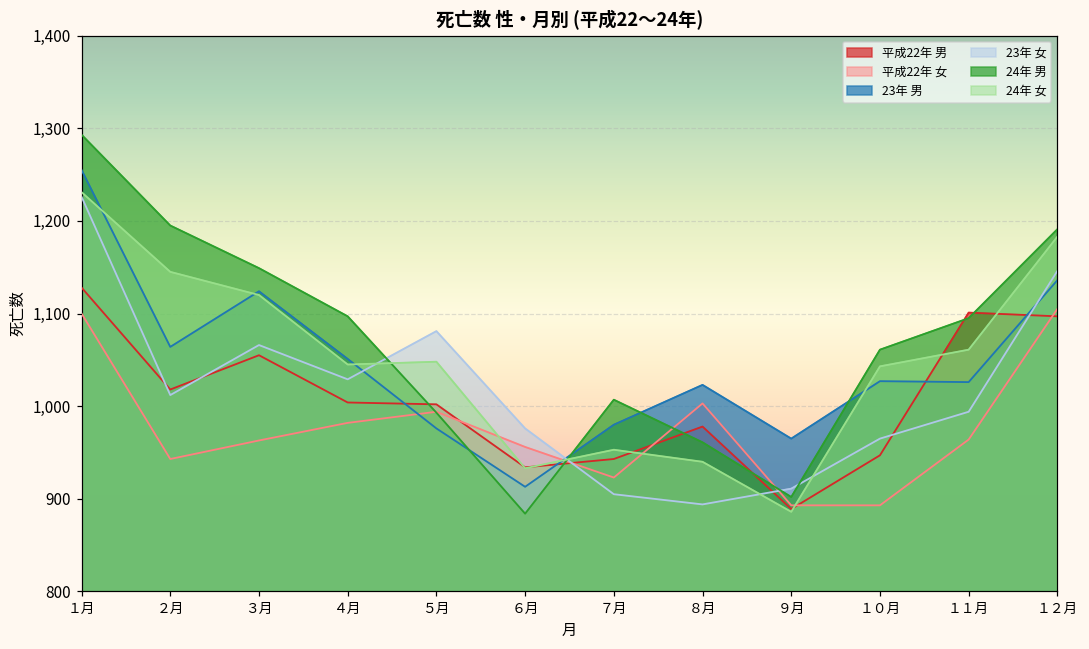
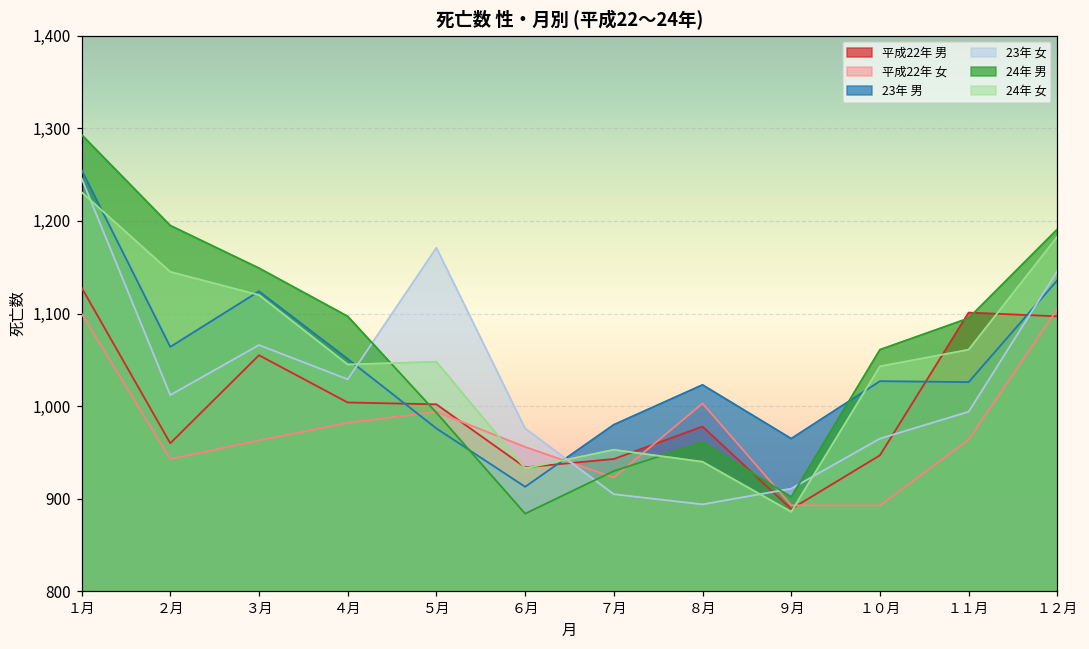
  {
    "平成22年 男": {
      "１月": "1,130",
-     "２月": "1,020",
+     "２月": "960",
      "３月": "1,060",
      "４月": "1,000",
      "５月": "1,000",
      "７月": "940",
      "８月": "980",
      "１０月": "950",
      "１１月": "1,100",
      "１２月": "1,100"
    },
    "平成22年 女": {
      "１月": "1,100",
      "２月": "940",
      "３月": "960",
      "４月": "980",
      "６月": "960",
      "７月": "920",
      "８月": "1,000",
      "９月": "890",
      "１０月": "890",
      "１１月": "960",
      "１２月": "1,110"
    },
    "23年 男": {
      "１月": "1,260",
      "２月": "1,060",
      "３月": "1,120",
      "４月": "1,050",
      "５月": "980",
      "６月": "910",
      "７月": "980",
      "８月": "1,020",
      "９月": "970",
      "１０月": "1,030",
      "１１月": "1,030",
      "１２月": "1,140"
    },
    "23年 女": {
-     "１月": "1,230",
+     "１月": "1,250",
      "２月": "1,010",
      "３月": "1,070",
      "４月": "1,030",
-     "５月": "1,080",
+     "５月": "1,170",
      "６月": "980",
      "７月": "910",
      "８月": "890",
      "９月": "910",
      "１０月": "970",
      "１１月": "990",
      "１２月": "1,150"
    },
    "24年 男": {
      "１月": "1,290",
      "２月": "1,200",
      "３月": "1,150",
      "４月": "1,100",
      "６月": "880",
-     "７月": "1,010",
+     "７月": "930",
      "８月": "960",
      "９月": "900",
      "１０月": "1,060",
      "１１月": "1,100",
      "１２月": "1,190"
    },
    "24年 女": {
      "１月": "1,230",
      "２月": "1,150",
      "３月": "1,120",
      "４月": "1,050",
      "５月": "1,050",
      "７月": "950",
      "８月": "940",
      "１０月": "1,040",
      "１１月": "1,060",
      "１２月": "1,180"
    }
  }
